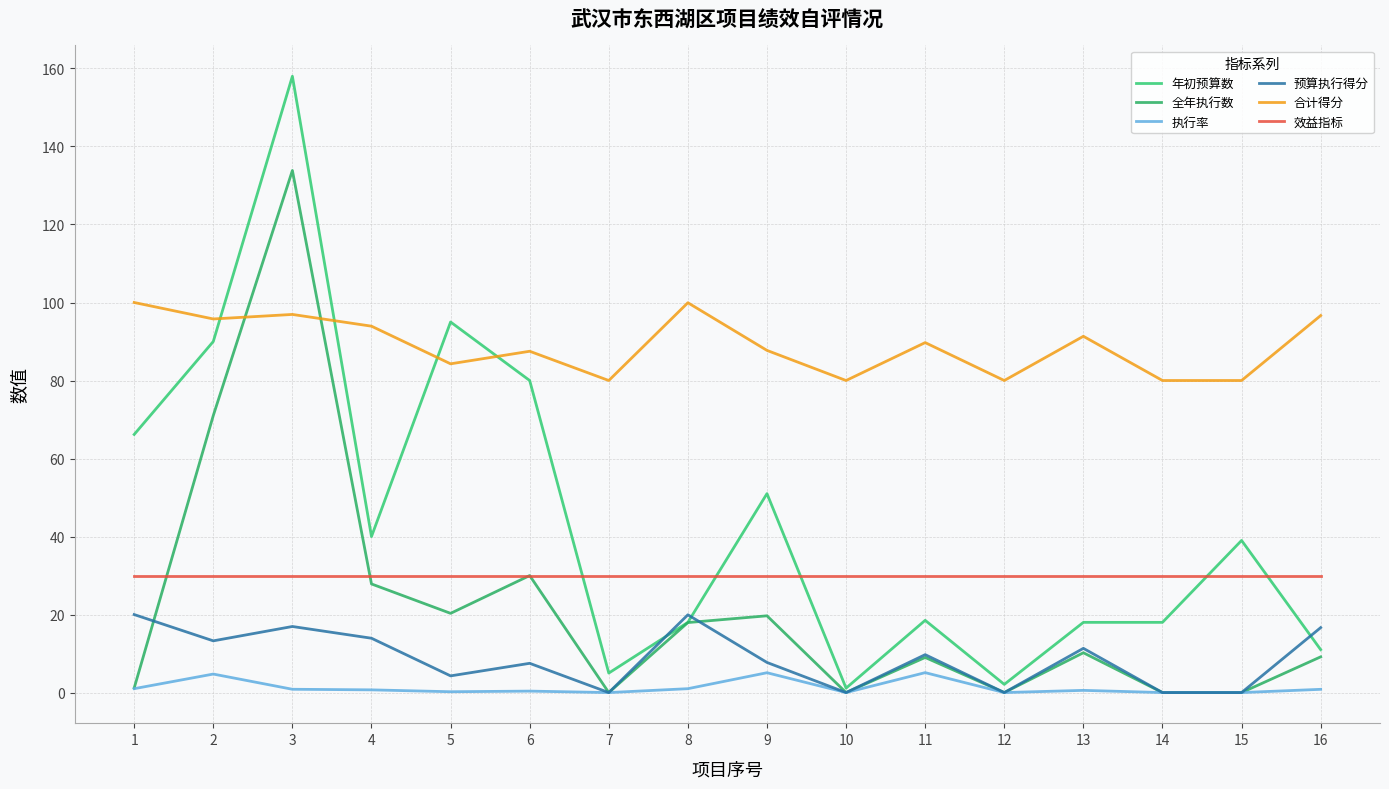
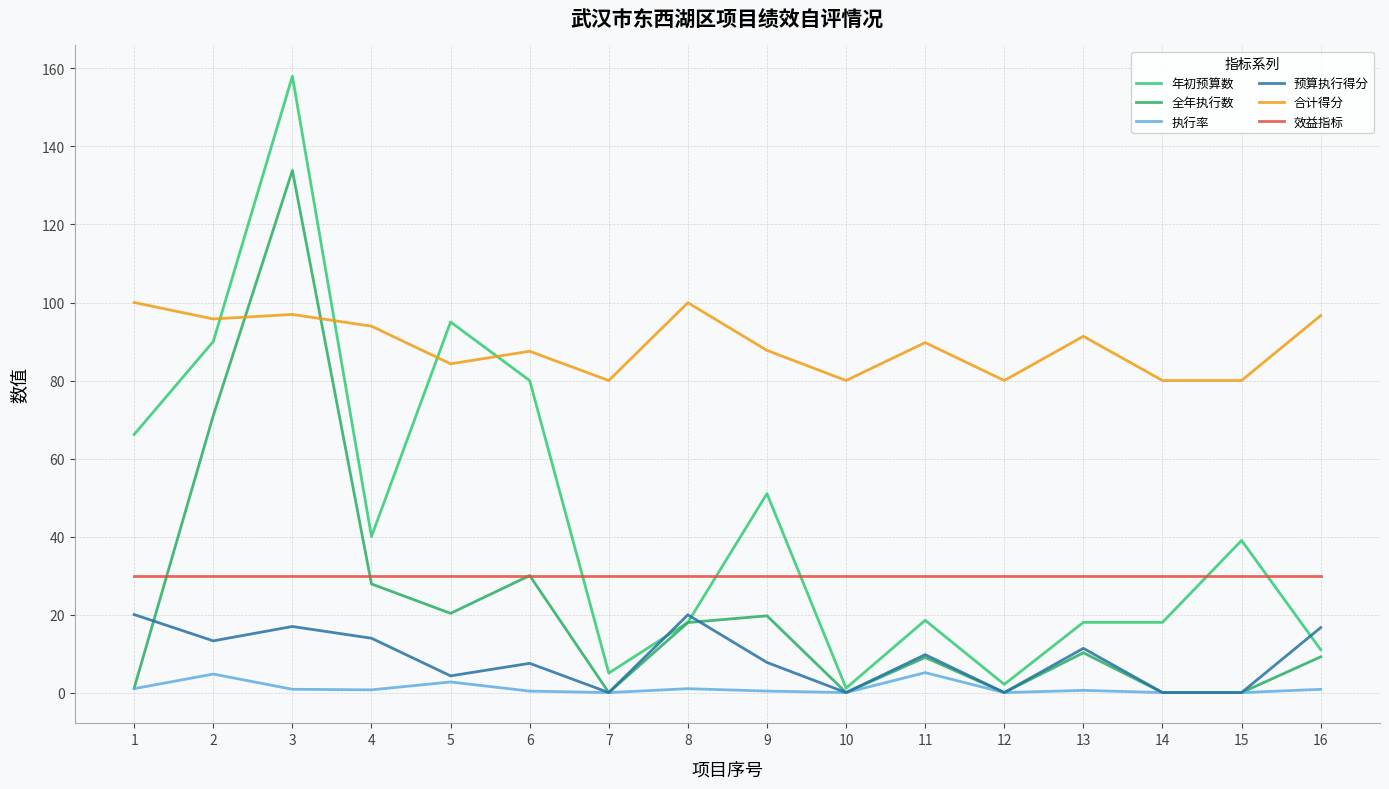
  {
    "执行率": {
      "2": 5,
      "3": 1,
      "4": 1,
-     "5": 0,
+     "5": 3,
      "6": 0,
      "8": 1,
-     "9": 5,
+     "9": 0,
      "11": 5,
      "13": 1,
      "16": 1
    },
    "预算执行得分": {
      "1": 20,
      "2": 13,
      "3": 17,
      "4": 14,
      "5": 4,
      "6": 8,
      "8": 20,
      "9": 8,
      "11": 10,
      "13": 11,
      "16": 17
    },
    "合计得分": {
      "1": 100,
      "2": 96,
      "3": 97,
      "4": 94,
      "5": 84,
      "6": 88,
      "7": 80,
      "8": 100,
      "9": 88,
      "10": 80,
      "11": 90,
      "12": 80,
      "13": 91,
      "14": 80,
      "15": 80,
      "16": 97
    },
    "效益指标": {
      "1": 30,
      "2": 30,
      "3": 30,
      "4": 30,
      "5": 30,
      "7": 30,
      "8": 30,
      "9": 30,
      "10": 30,
      "11": 30,
      "12": 30,
      "13": 30,
      "14": 30,
      "15": 30,
      "16": 30
    }
  }
